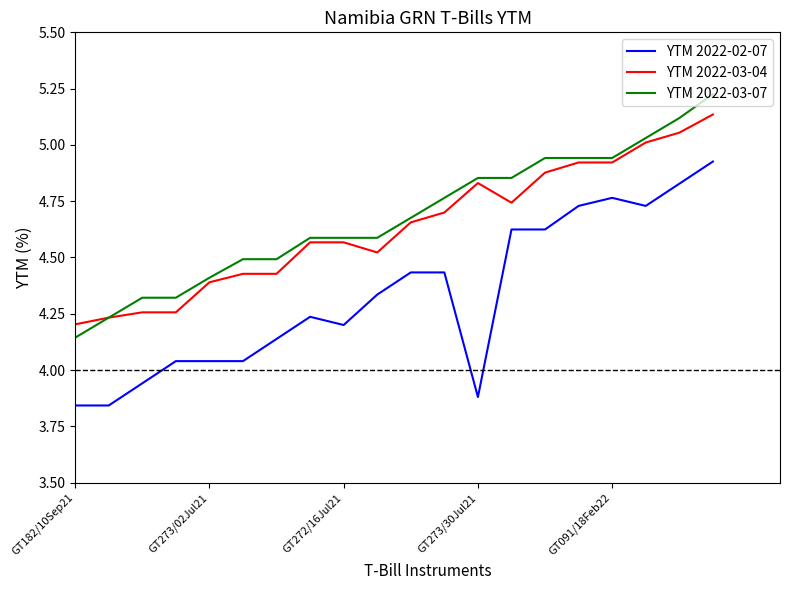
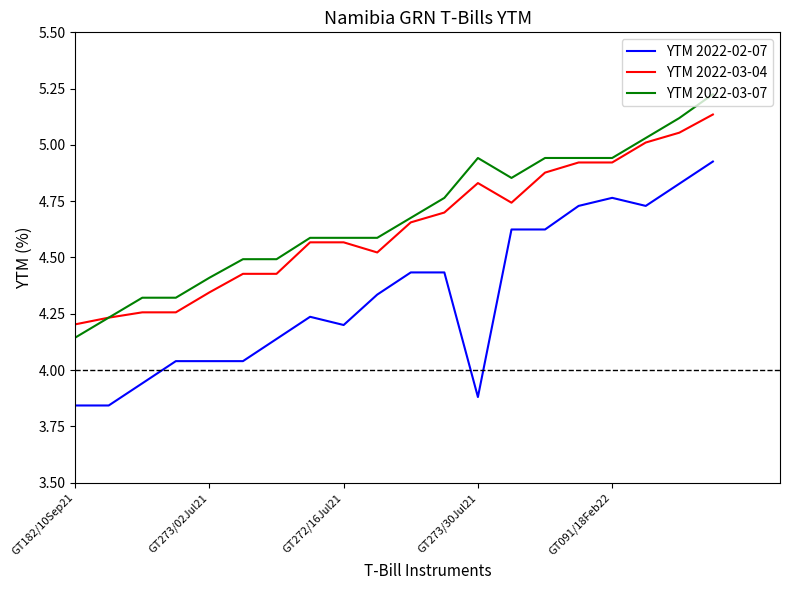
  {
    "YTM 2022-02-07": {
      "GT182/10Sep21": 3.84,
      "GT273/02Jul21": 4.04,
      "GT272/16Jul21": 4.20,
      "GT273/30Jul21": 3.88,
      "GT091/18Feb22": 4.76
    },
    "YTM 2022-03-04": {
      "GT182/10Sep21": 4.20,
-     "GT273/02Jul21": 4.39,
+     "GT273/02Jul21": 4.34,
      "GT272/16Jul21": 4.57,
      "GT273/30Jul21": 4.83,
      "GT091/18Feb22": 4.92
    },
    "YTM 2022-03-07": {
      "GT182/10Sep21": 4.14,
      "GT273/02Jul21": 4.41,
      "GT272/16Jul21": 4.59,
-     "GT273/30Jul21": 4.85,
+     "GT273/30Jul21": 4.94,
      "GT091/18Feb22": 4.94
    }
  }
